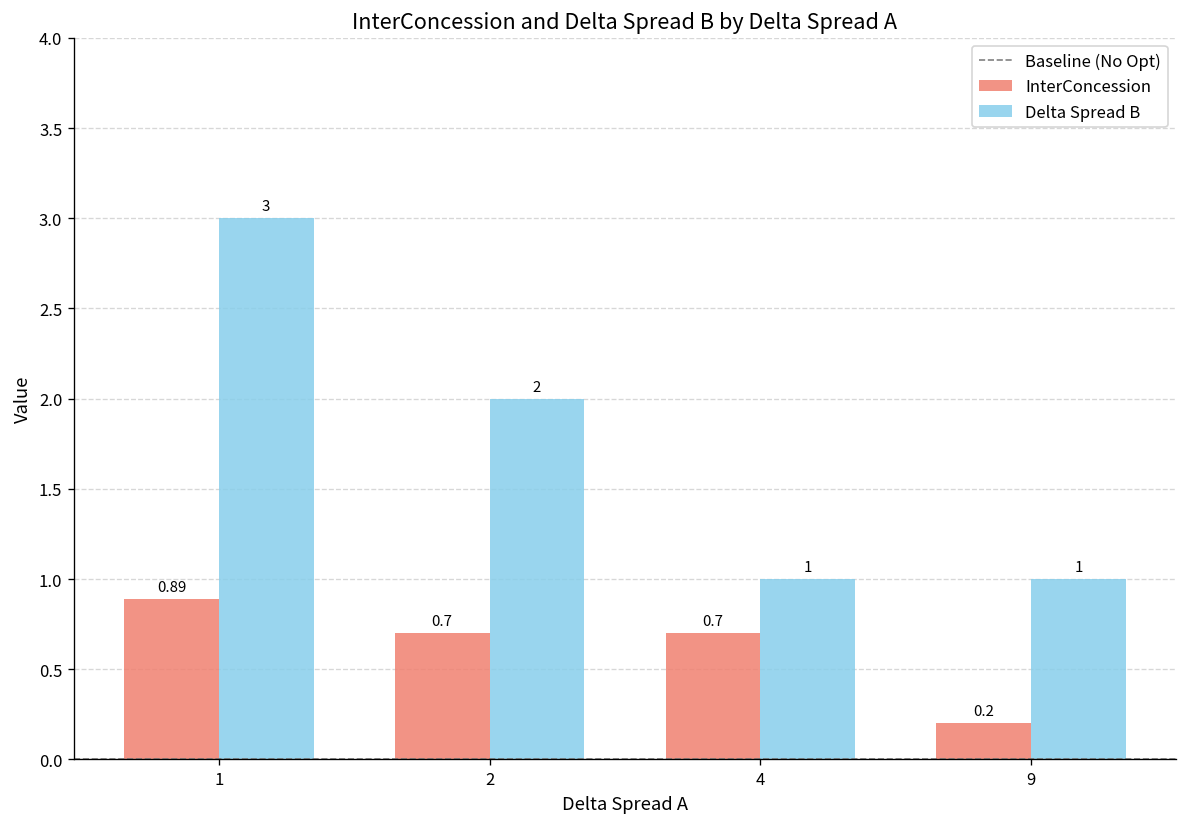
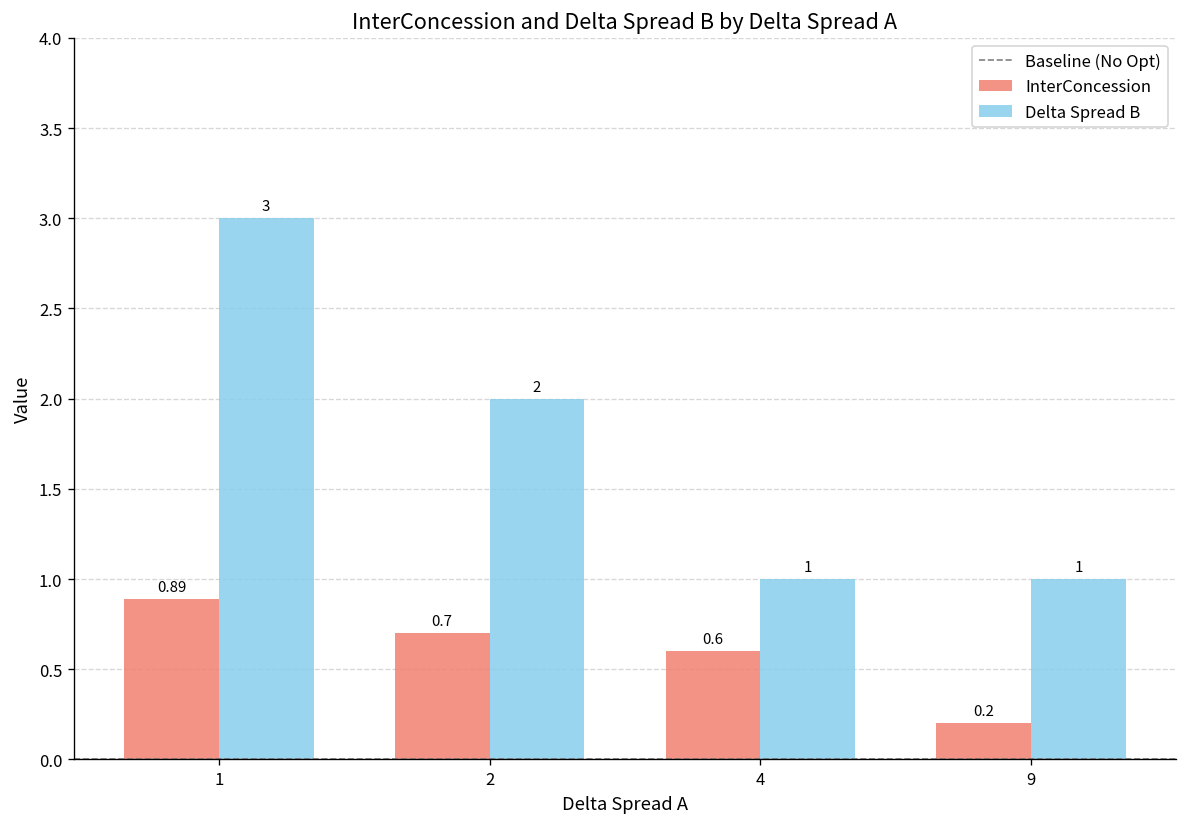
  {
    "InterConcession": {
      "1": 0.89,
      "2": 0.7,
-     "4": 0.7,
+     "4": 0.6,
      "9": 0.2
    },
    "Delta Spread B": {
      "1": 3,
      "2": 2,
      "4": 1,
      "9": 1
    }
  }
